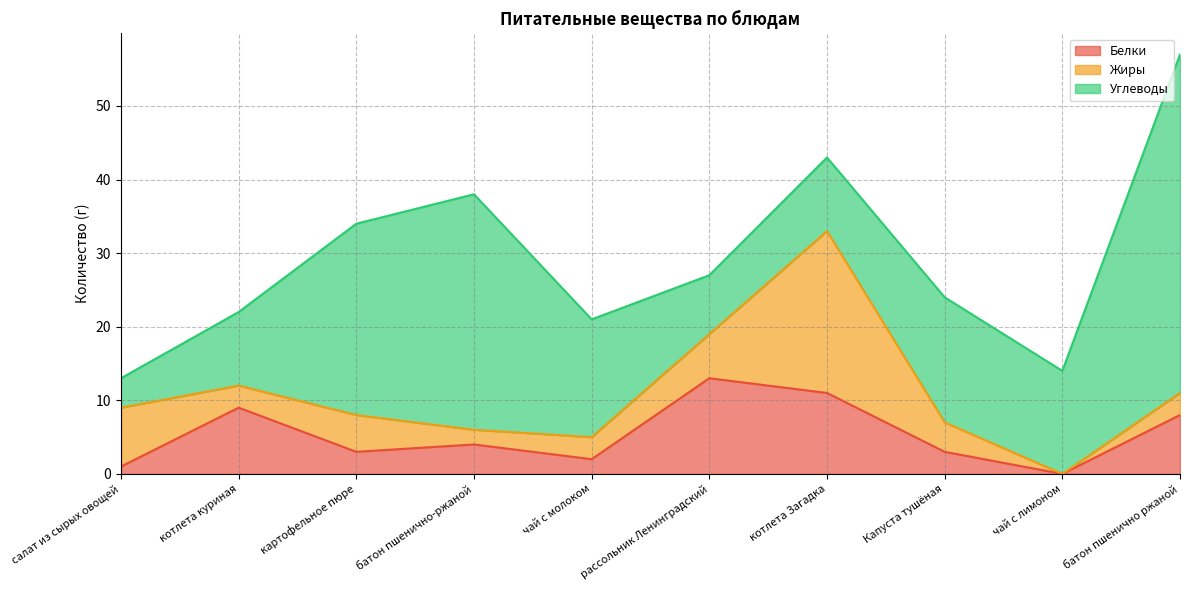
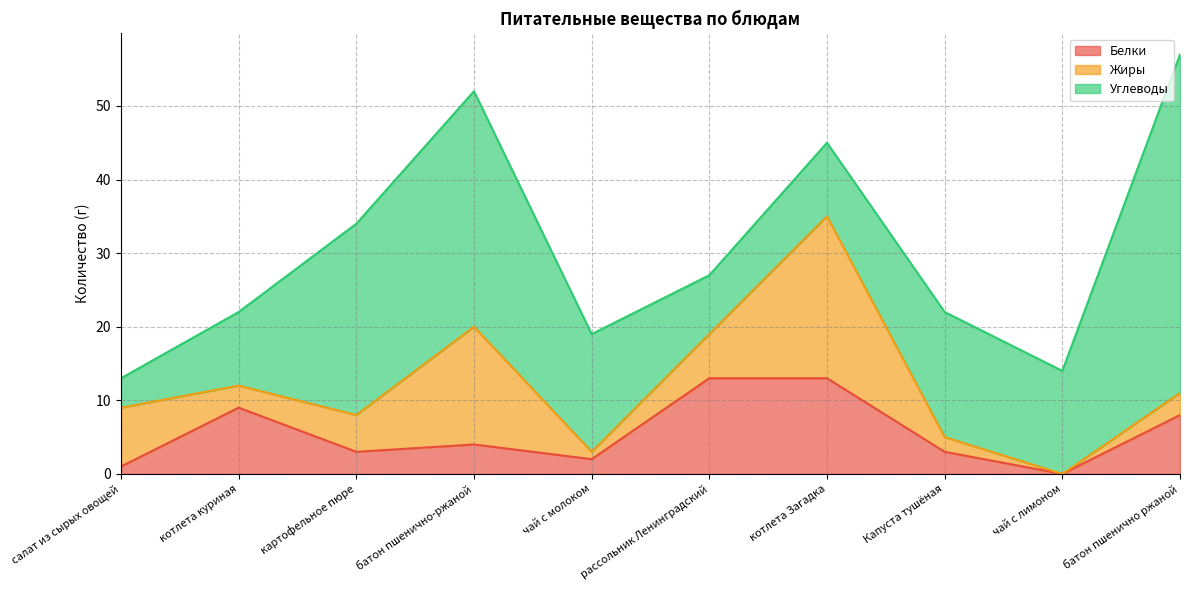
  {
    "Белки": {
      "салат из сырых овощей": 1,
      "котлета куриная": 9,
      "картофельное пюре": 3,
      "батон пшенично-ржаной": 4,
      "чай с молоком": 2,
      "рассольник Ленинградский": 13,
-     "котлета Загадка": 11,
+     "котлета Загадка": 13,
      "Капуста тушёная": 3,
      "батон пшенично ржаной": 8
    },
    "Жиры": {
      "салат из сырых овощей": 8,
      "котлета куриная": 3,
      "картофельное пюре": 5,
-     "батон пшенично-ржаной": 2,
-     "чай с молоком": 3,
+     "батон пшенично-ржаной": 16,
+     "чай с молоком": 1,
      "рассольник Ленинградский": 6,
      "котлета Загадка": 22,
-     "Капуста тушёная": 4,
+     "Капуста тушёная": 2,
      "батон пшенично ржаной": 3
    },
    "Углеводы": {
      "салат из сырых овощей": 4,
      "котлета куриная": 10,
      "картофельное пюре": 26,
      "батон пшенично-ржаной": 32,
      "чай с молоком": 16,
      "рассольник Ленинградский": 8,
      "котлета Загадка": 10,
      "Капуста тушёная": 17,
      "чай с лимоном": 14,
      "батон пшенично ржаной": 46
    }
  }
